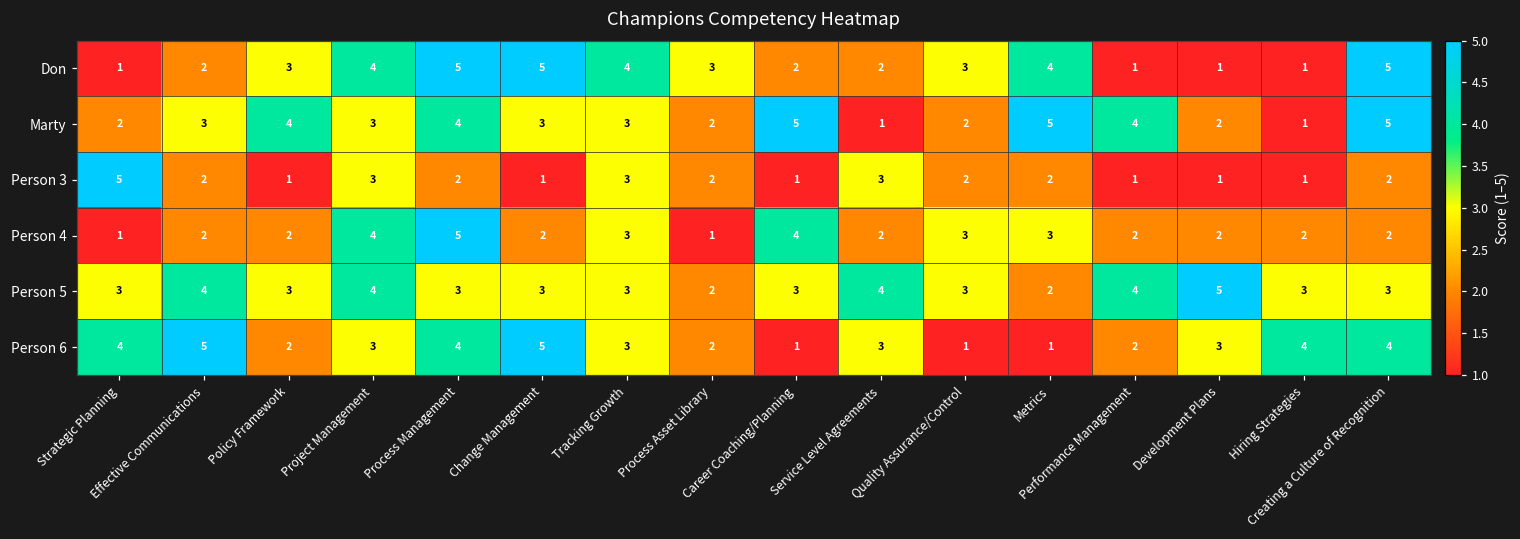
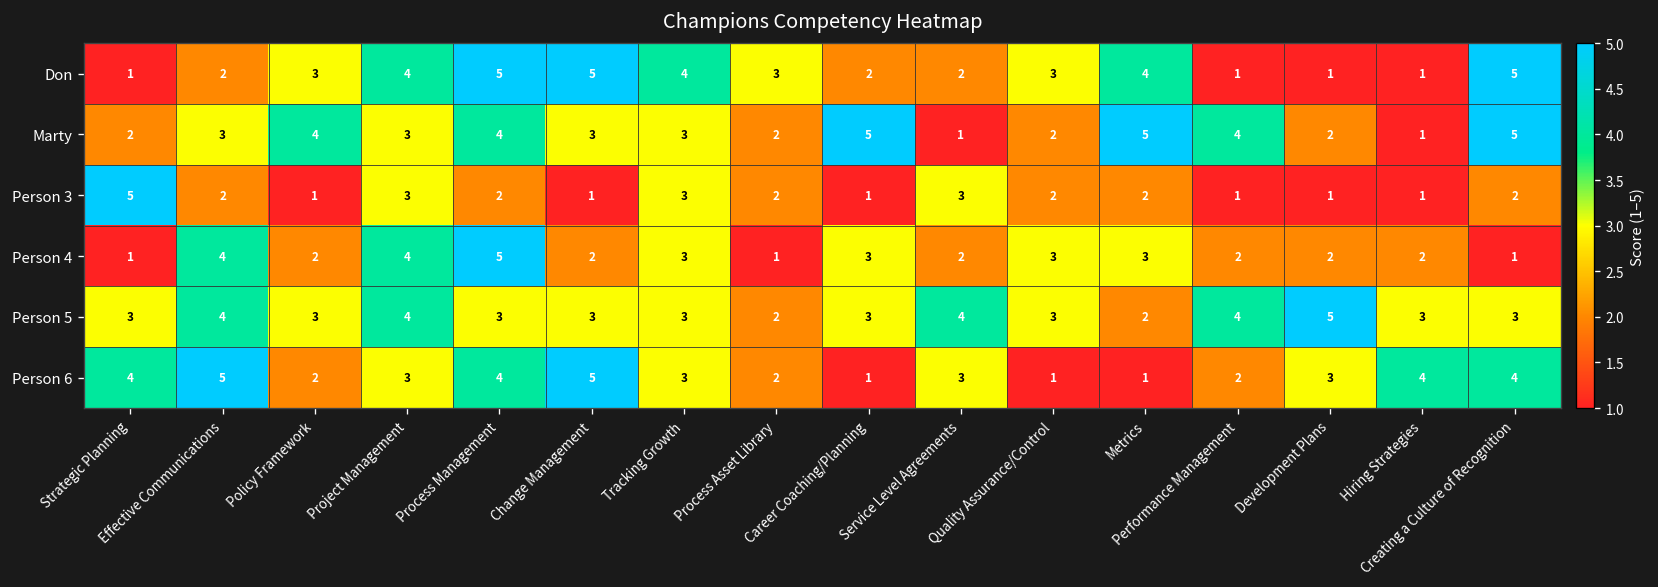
  {
    "Don": {
      "Strategic Planning": 1,
      "Effective Communications": 2,
      "Policy Framework": 3,
      "Project Management": 4,
      "Process Management": 5,
      "Change Management": 5,
      "Tracking Growth": 4,
      "Process Asset Library": 3,
      "Career Coaching/Planning": 2,
      "Service Level Agreements": 2,
      "Quality Assurance/Control": 3,
      "Metrics": 4,
      "Performance Management": 1,
      "Development Plans": 1,
      "Hiring Strategies": 1,
      "Creating a Culture of Recognition": 5
    },
    "Marty": {
      "Strategic Planning": 2,
      "Effective Communications": 3,
      "Policy Framework": 4,
      "Project Management": 3,
      "Process Management": 4,
      "Change Management": 3,
      "Tracking Growth": 3,
      "Process Asset Library": 2,
      "Career Coaching/Planning": 5,
      "Service Level Agreements": 1,
      "Quality Assurance/Control": 2,
      "Metrics": 5,
      "Performance Management": 4,
      "Development Plans": 2,
      "Hiring Strategies": 1,
      "Creating a Culture of Recognition": 5
    },
    "Person 3": {
      "Strategic Planning": 5,
      "Effective Communications": 2,
      "Policy Framework": 1,
      "Project Management": 3,
      "Process Management": 2,
      "Change Management": 1,
      "Tracking Growth": 3,
      "Process Asset Library": 2,
      "Career Coaching/Planning": 1,
      "Service Level Agreements": 3,
      "Quality Assurance/Control": 2,
      "Metrics": 2,
      "Performance Management": 1,
      "Development Plans": 1,
      "Hiring Strategies": 1,
      "Creating a Culture of Recognition": 2
    },
    "Person 4": {
      "Strategic Planning": 1,
-     "Effective Communications": 2,
+     "Effective Communications": 4,
      "Policy Framework": 2,
      "Project Management": 4,
      "Process Management": 5,
      "Change Management": 2,
      "Tracking Growth": 3,
      "Process Asset Library": 1,
-     "Career Coaching/Planning": 4,
+     "Career Coaching/Planning": 3,
      "Service Level Agreements": 2,
      "Quality Assurance/Control": 3,
      "Metrics": 3,
      "Performance Management": 2,
      "Development Plans": 2,
      "Hiring Strategies": 2,
-     "Creating a Culture of Recognition": 2
+     "Creating a Culture of Recognition": 1
    },
    "Person 5": {
      "Strategic Planning": 3,
      "Effective Communications": 4,
      "Policy Framework": 3,
      "Project Management": 4,
      "Process Management": 3,
      "Change Management": 3,
      "Tracking Growth": 3,
      "Process Asset Library": 2,
      "Career Coaching/Planning": 3,
      "Service Level Agreements": 4,
      "Quality Assurance/Control": 3,
      "Metrics": 2,
      "Performance Management": 4,
      "Development Plans": 5,
      "Hiring Strategies": 3,
      "Creating a Culture of Recognition": 3
    },
    "Person 6": {
      "Strategic Planning": 4,
      "Effective Communications": 5,
      "Policy Framework": 2,
      "Project Management": 3,
      "Process Management": 4,
      "Change Management": 5,
      "Tracking Growth": 3,
      "Process Asset Library": 2,
      "Career Coaching/Planning": 1,
      "Service Level Agreements": 3,
      "Quality Assurance/Control": 1,
      "Metrics": 1,
      "Performance Management": 2,
      "Development Plans": 3,
      "Hiring Strategies": 4,
      "Creating a Culture of Recognition": 4
    }
  }
